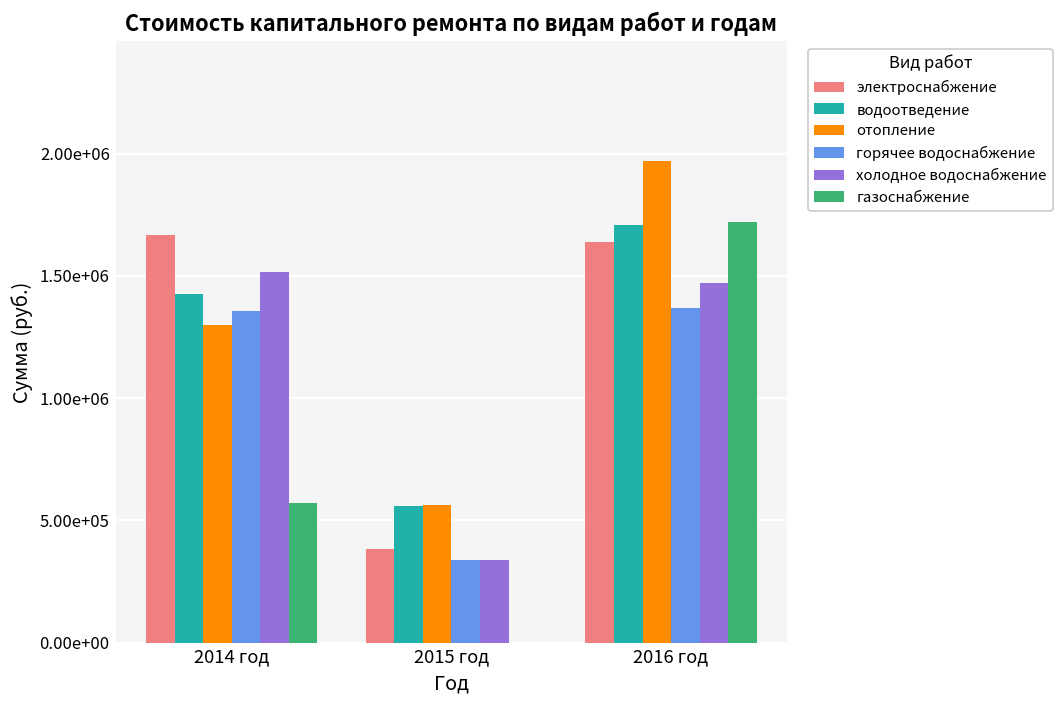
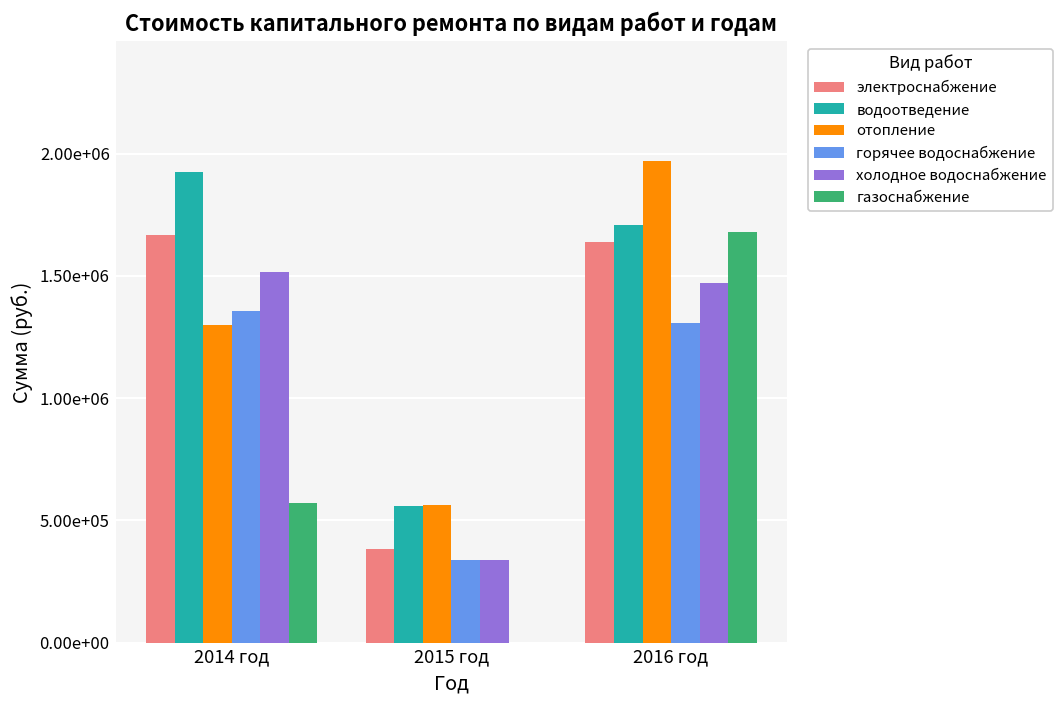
  {
    "электроснабжение": {
      "2014 год": 1670000,
      "2015 год": 380000,
      "2016 год": 1640000
    },
    "водоотведение": {
-     "2014 год": 1430000,
+     "2014 год": 1930000,
      "2015 год": 560000,
      "2016 год": 1710000
    },
    "отопление": {
      "2014 год": 1300000,
      "2015 год": 560000,
      "2016 год": 1970000
    },
    "горячее водоснабжение": {
      "2014 год": 1360000,
      "2015 год": 340000,
-     "2016 год": 1370000
+     "2016 год": 1310000
    },
    "холодное водоснабжение": {
      "2014 год": 1520000,
      "2015 год": 340000,
      "2016 год": 1470000
    },
    "газоснабжение": {
      "2014 год": 570000,
      "2015 год": 0,
-     "2016 год": 1720000
+     "2016 год": 1680000
    }
  }
